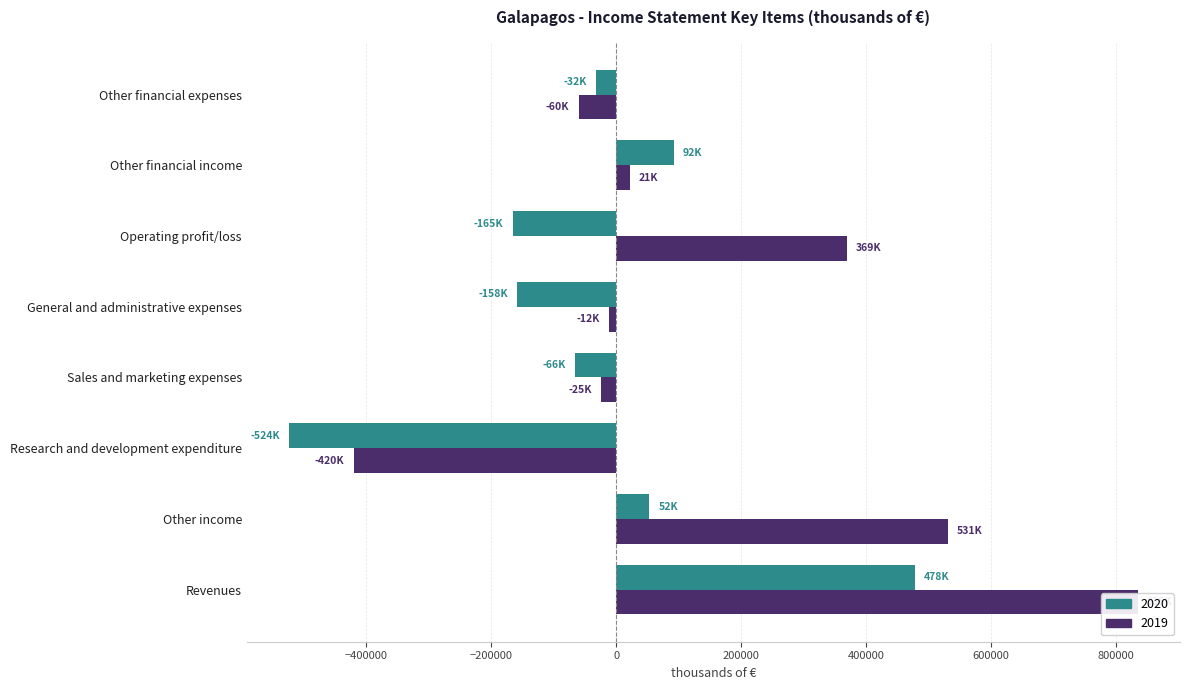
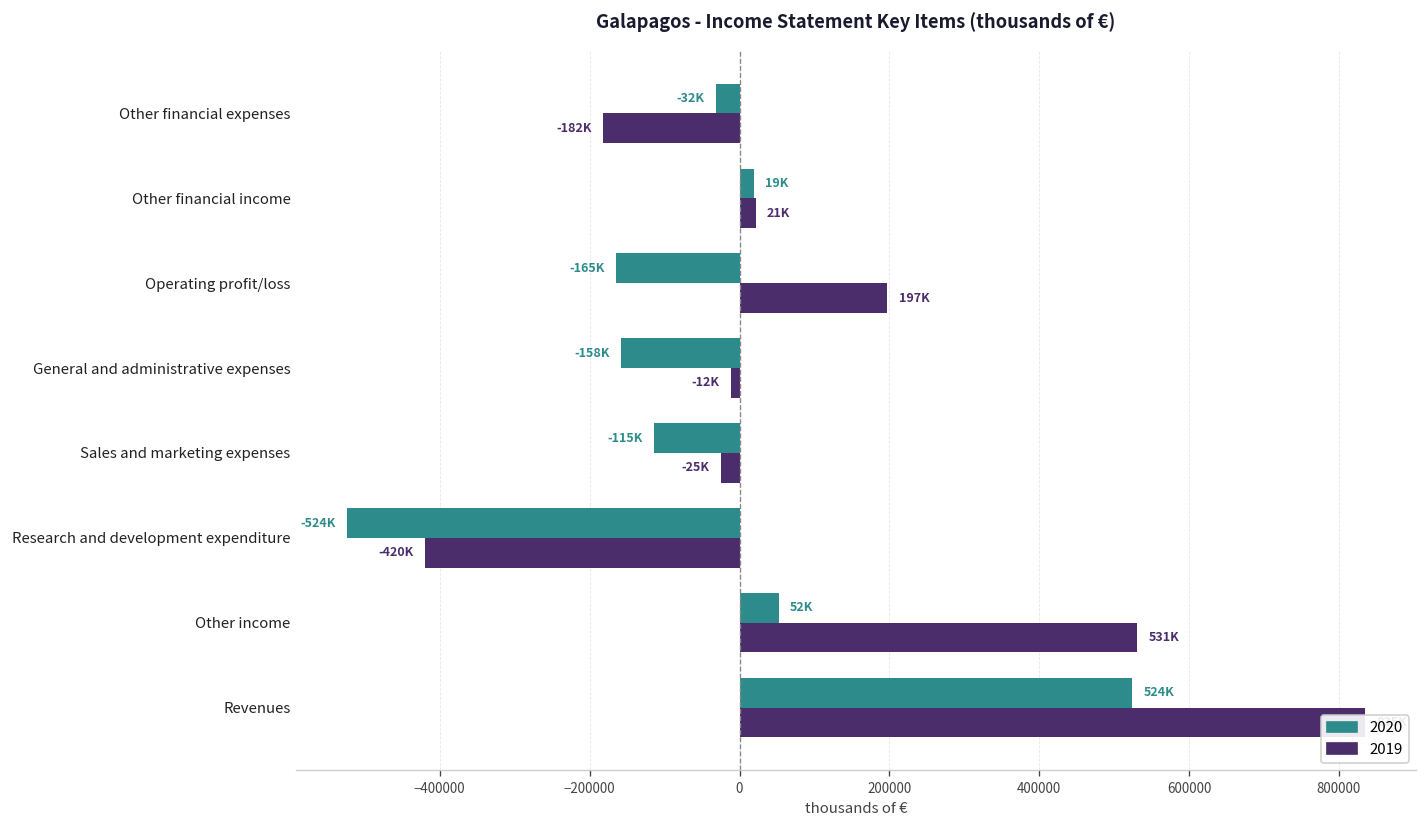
  {
    "2020": {
      "Other financial expenses": "-32K",
-     "Other financial income": "92K",
+     "Other financial income": "19K",
      "Operating profit/loss": "-165K",
      "General and administrative expenses": "-158K",
-     "Sales and marketing expenses": "-66K",
+     "Sales and marketing expenses": "-115K",
      "Research and development expenditure": "-524K",
      "Other income": "52K",
-     "Revenues": "478K"
+     "Revenues": "524K"
    },
    "2019": {
-     "Other financial expenses": "-60K",
+     "Other financial expenses": "-182K",
      "Other financial income": "21K",
-     "Operating profit/loss": "369K",
+     "Operating profit/loss": "197K",
      "General and administrative expenses": "-12K",
      "Sales and marketing expenses": "-25K",
      "Research and development expenditure": "-420K",
      "Other income": "531K"
    }
  }
